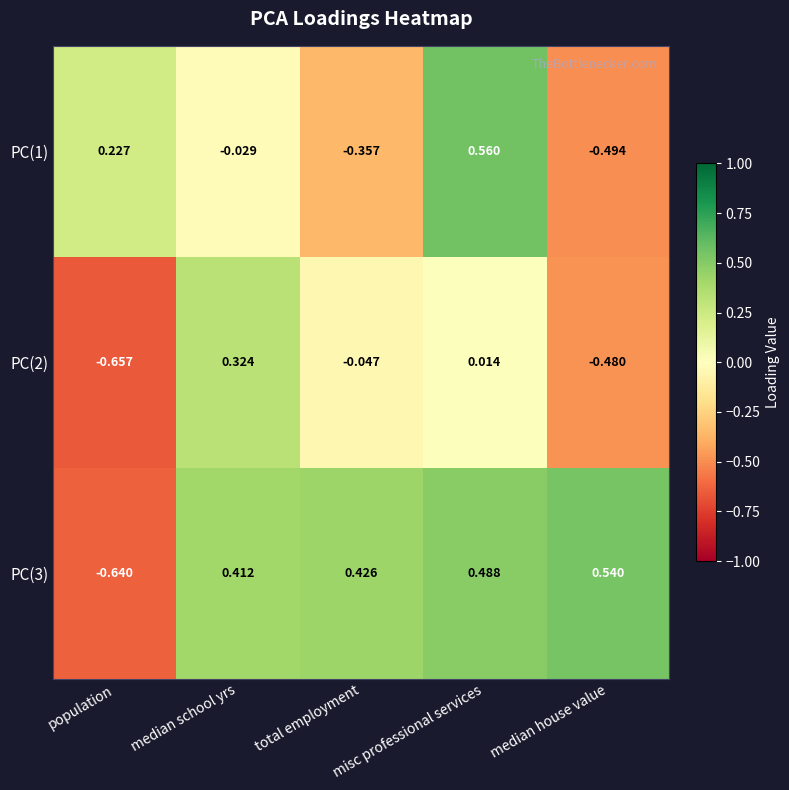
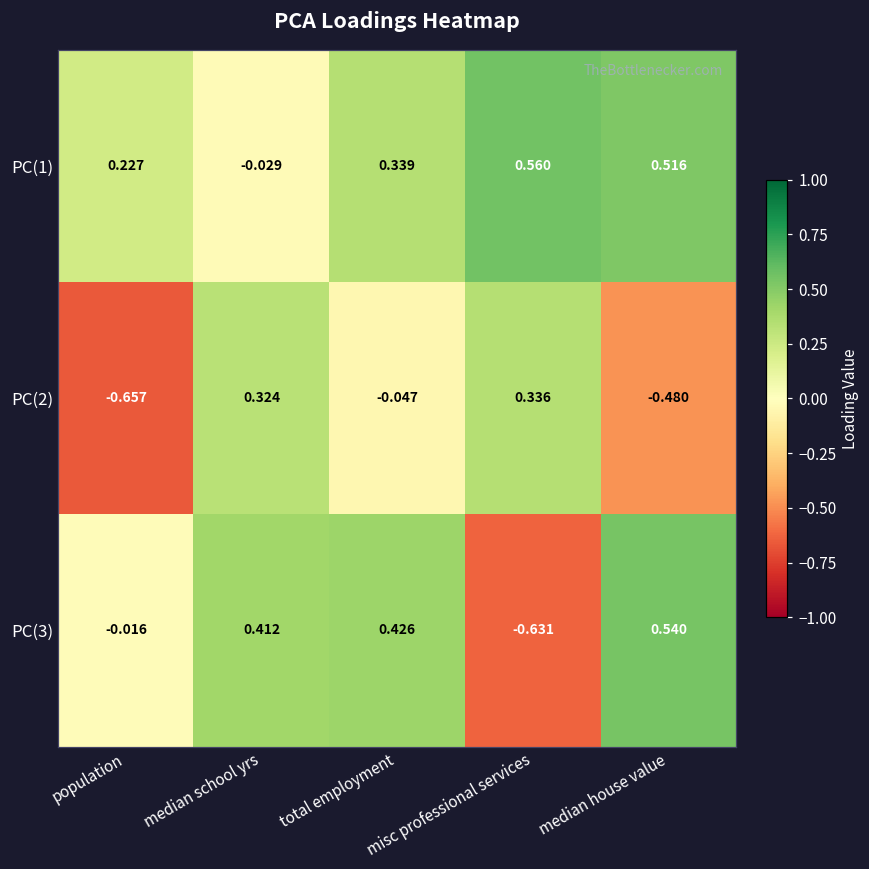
  {
    "PC(1)": {
      "population": 0.227,
      "median school yrs": -0.029,
-     "total employment": -0.357,
+     "total employment": 0.339,
      "misc professional services": 0.560,
-     "median house value": -0.494
+     "median house value": 0.516
    },
    "PC(2)": {
      "population": -0.657,
      "median school yrs": 0.324,
      "total employment": -0.047,
-     "misc professional services": 0.014,
+     "misc professional services": 0.336,
      "median house value": -0.480
    },
    "PC(3)": {
-     "population": -0.640,
+     "population": -0.016,
      "median school yrs": 0.412,
      "total employment": 0.426,
-     "misc professional services": 0.488,
+     "misc professional services": -0.631,
      "median house value": 0.540
    }
  }
